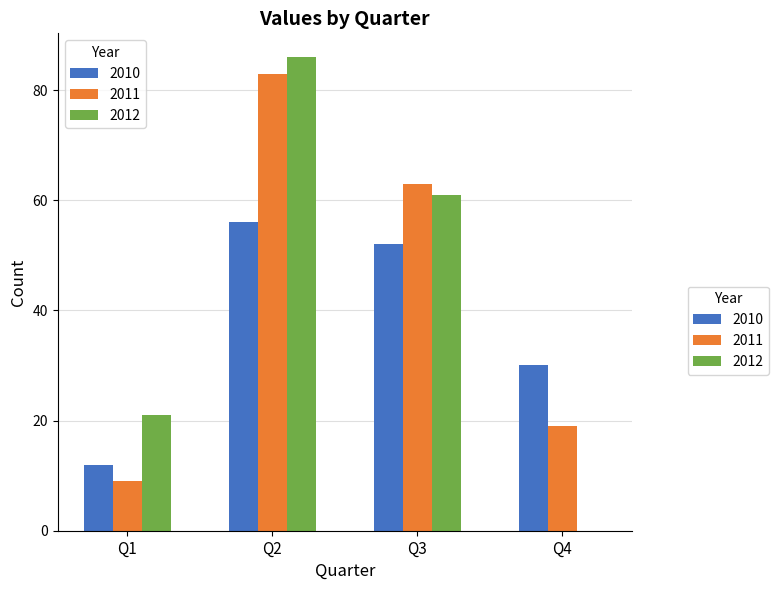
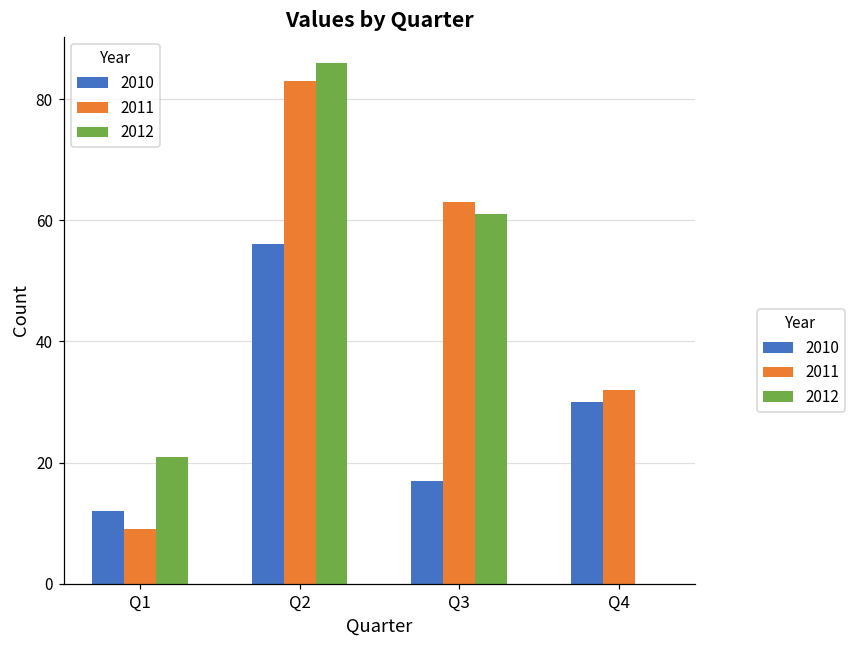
  {
    "2010": {
      "Q1": 12,
      "Q2": 56,
-     "Q3": 52,
+     "Q3": 17,
      "Q4": 30
    },
    "2011": {
      "Q1": 9,
      "Q2": 83,
      "Q3": 63,
-     "Q4": 19
+     "Q4": 32
    },
    "2012": {
      "Q1": 21,
      "Q2": 86,
      "Q3": 61,
      "Q4": 0
    }
  }
